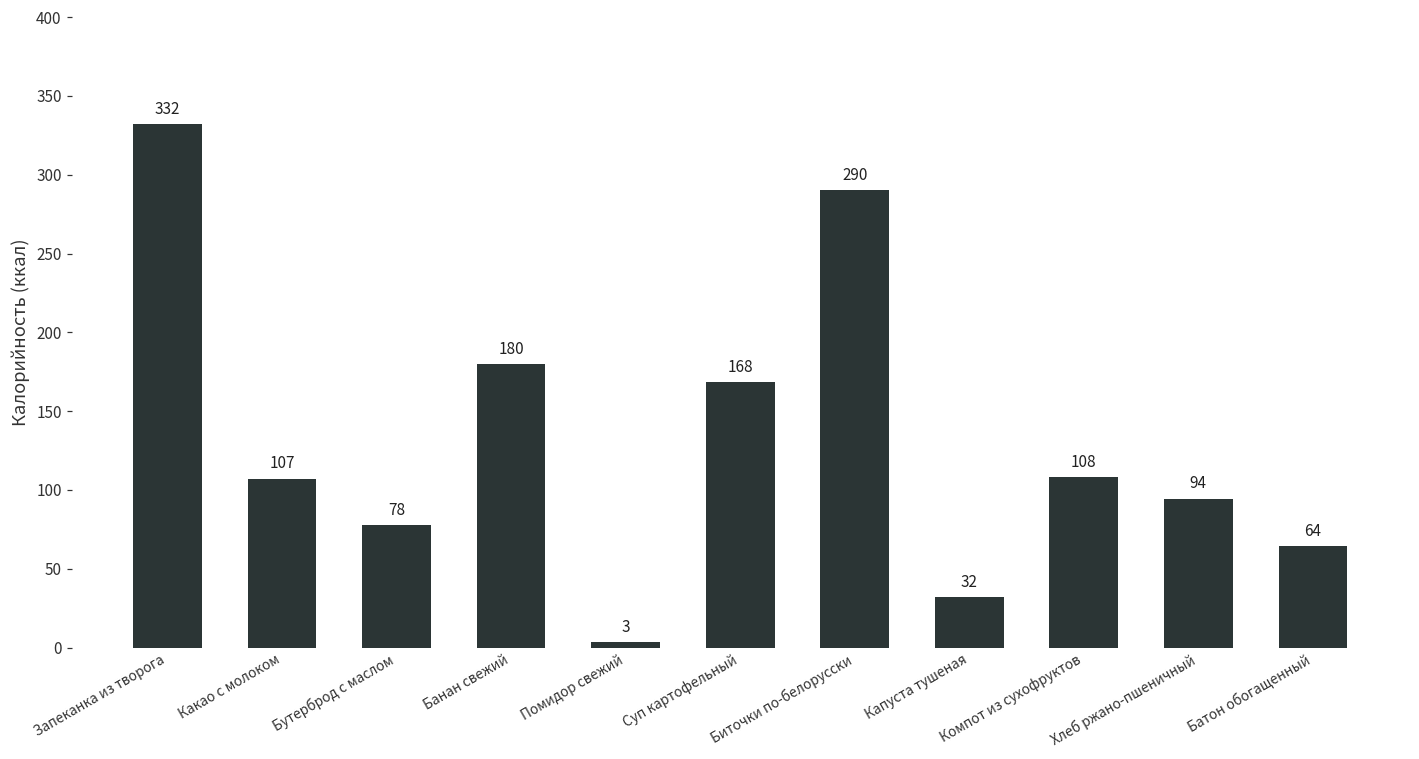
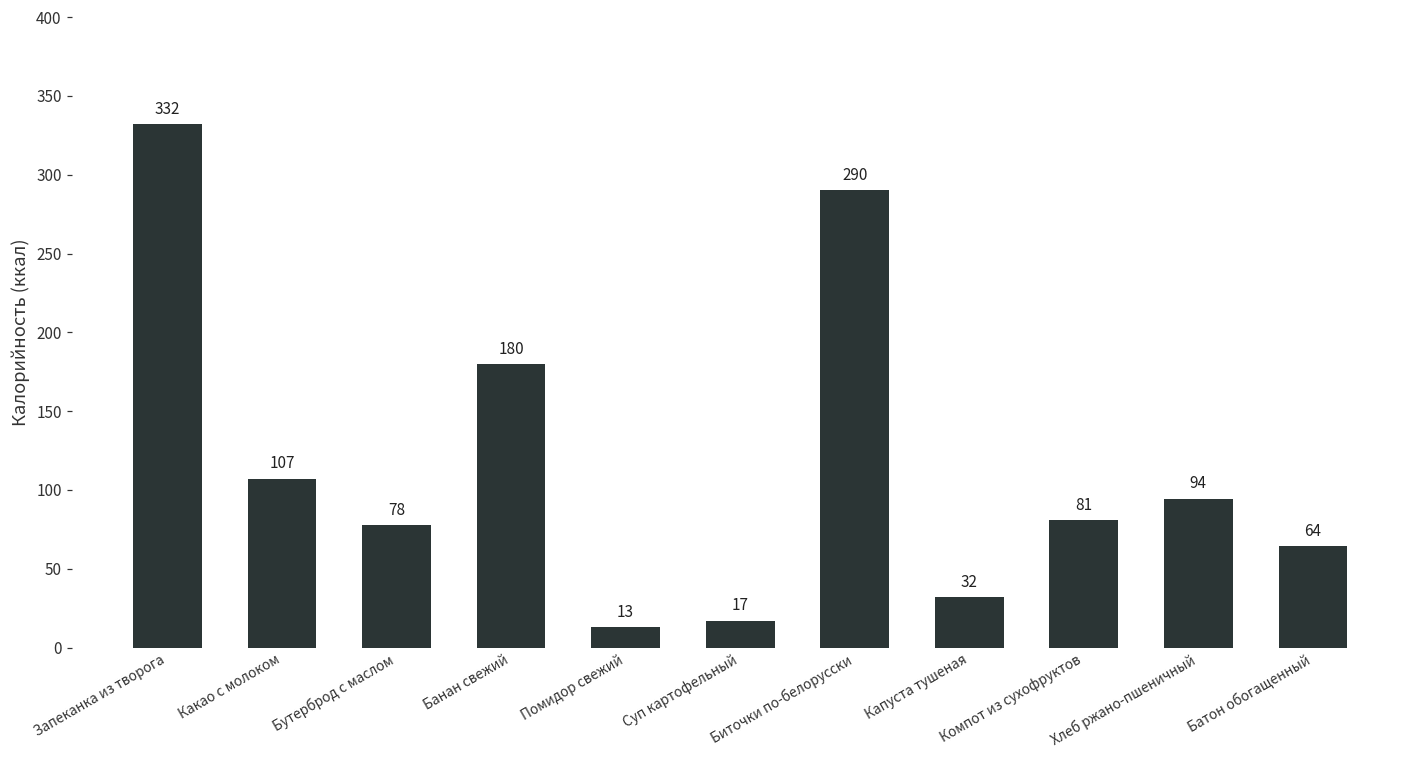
  {
    "Запеканка из творога": 332,
    "Какао с молоком": 107,
    "Бутерброд с маслом": 78,
    "Банан свежий": 180,
-   "Помидор свежий": 3,
-   "Суп картофельный": 168,
+   "Помидор свежий": 13,
+   "Суп картофельный": 17,
    "Биточки по-белорусски": 290,
    "Капуста тушеная": 32,
-   "Компот из сухофруктов": 108,
+   "Компот из сухофруктов": 81,
    "Хлеб ржано-пшеничный": 94,
    "Батон обогащенный": 64
  }
